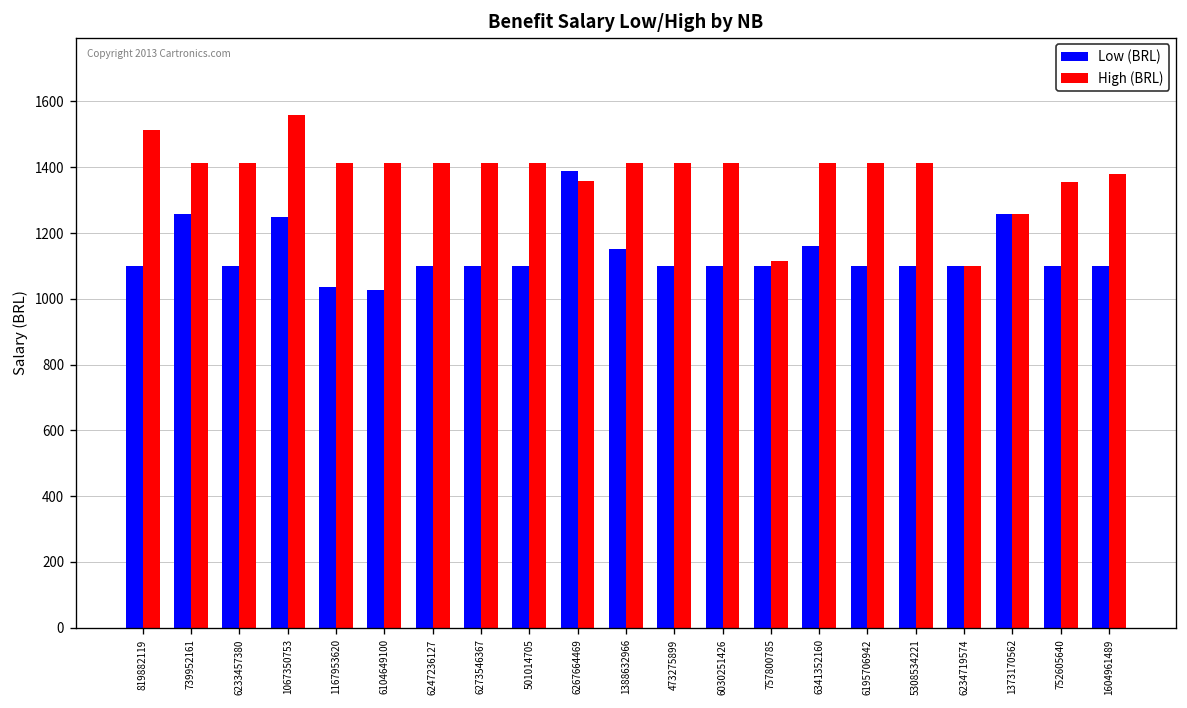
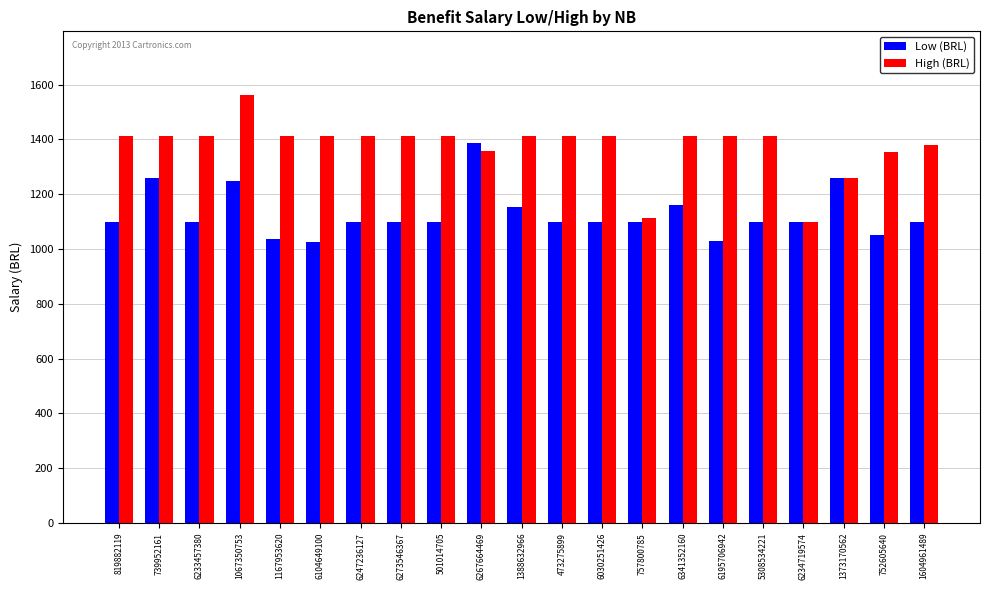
  {
    "Low (BRL)": {
      "819882119": 1100,
      "739952161": 1260,
      "6233457380": 1100,
      "1067350753": 1250,
      "1167953620": 1040,
      "6104649100": 1030,
      "6247236127": 1100,
      "6273546367": 1100,
      "501014705": 1100,
      "6267664469": 1390,
      "1388632966": 1150,
      "473275899": 1100,
      "6030251426": 1100,
      "757800785": 1100,
      "6341352160": 1160,
-     "6195706942": 1100,
+     "6195706942": 1030,
      "5308534221": 1100,
      "6234719574": 1100,
      "1373170562": 1260,
-     "752605640": 1100,
+     "752605640": 1050,
      "1604961489": 1100
    },
    "High (BRL)": {
-     "819882119": 1510,
+     "819882119": 1410,
      "739952161": 1410,
      "6233457380": 1410,
      "1067350753": 1560,
      "1167953620": 1410,
      "6104649100": 1410,
      "6247236127": 1410,
      "6273546367": 1410,
      "501014705": 1410,
      "6267664469": 1360,
      "1388632966": 1410,
      "473275899": 1410,
      "6030251426": 1410,
      "757800785": 1110,
      "6341352160": 1410,
      "6195706942": 1410,
      "5308534221": 1410,
      "6234719574": 1100,
      "1373170562": 1260,
      "752605640": 1350,
      "1604961489": 1380
    }
  }
